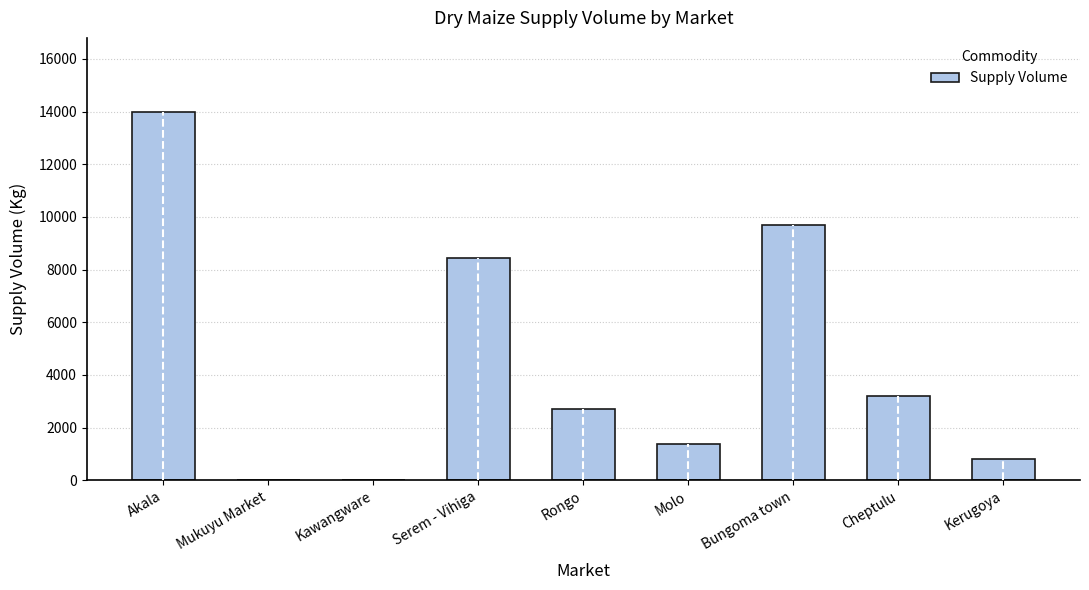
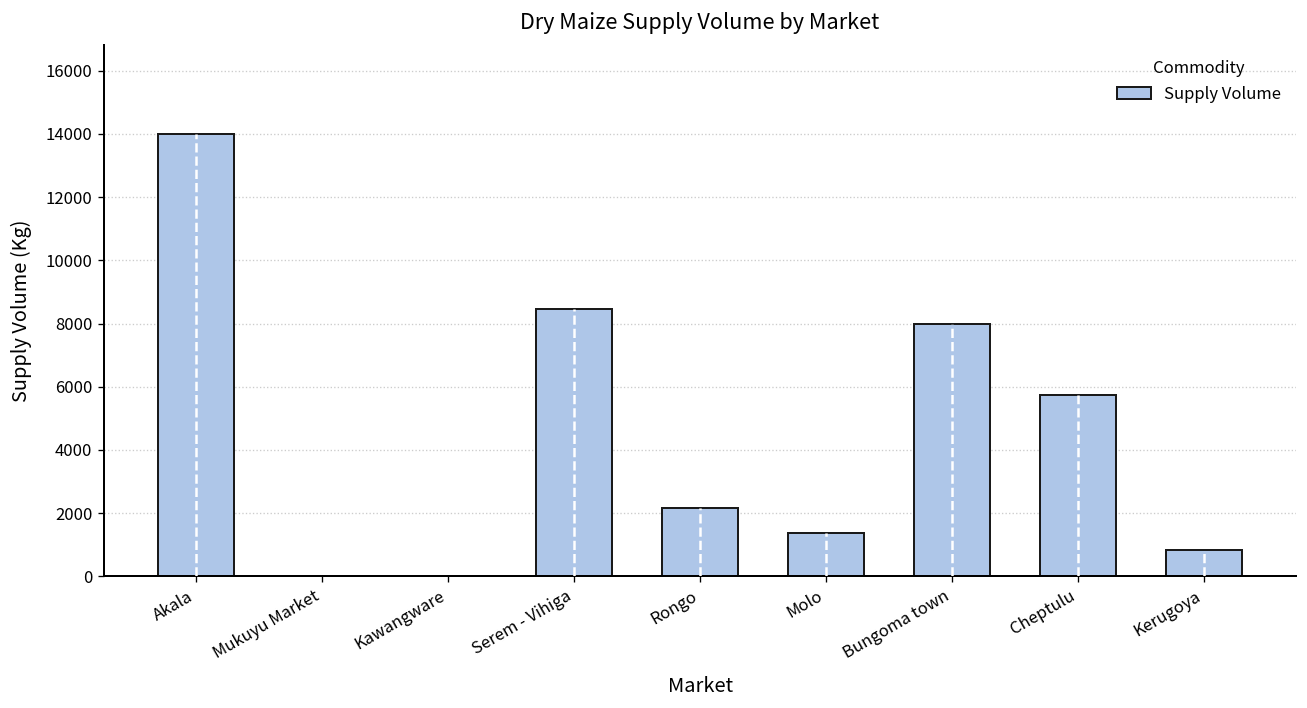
  {
    "Supply Volume": {
      "Akala": 14000,
      "Mukuyu Market": 0,
      "Kawangware": 0,
      "Serem - Vihiga": 8500,
-     "Rongo": 2700,
+     "Rongo": 2200,
      "Molo": 1400,
-     "Bungoma town": 9700,
-     "Cheptulu": 3200,
+     "Bungoma town": 8000,
+     "Cheptulu": 5800,
      "Kerugoya": 800
    }
  }
